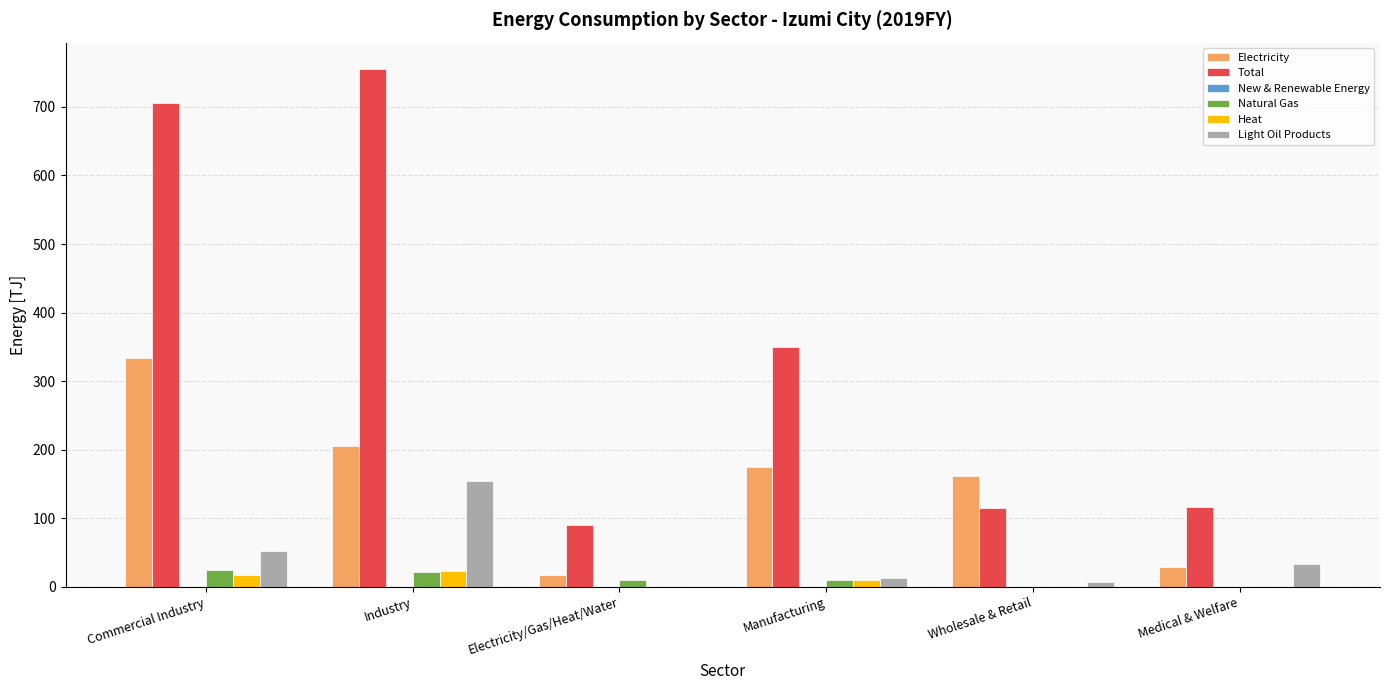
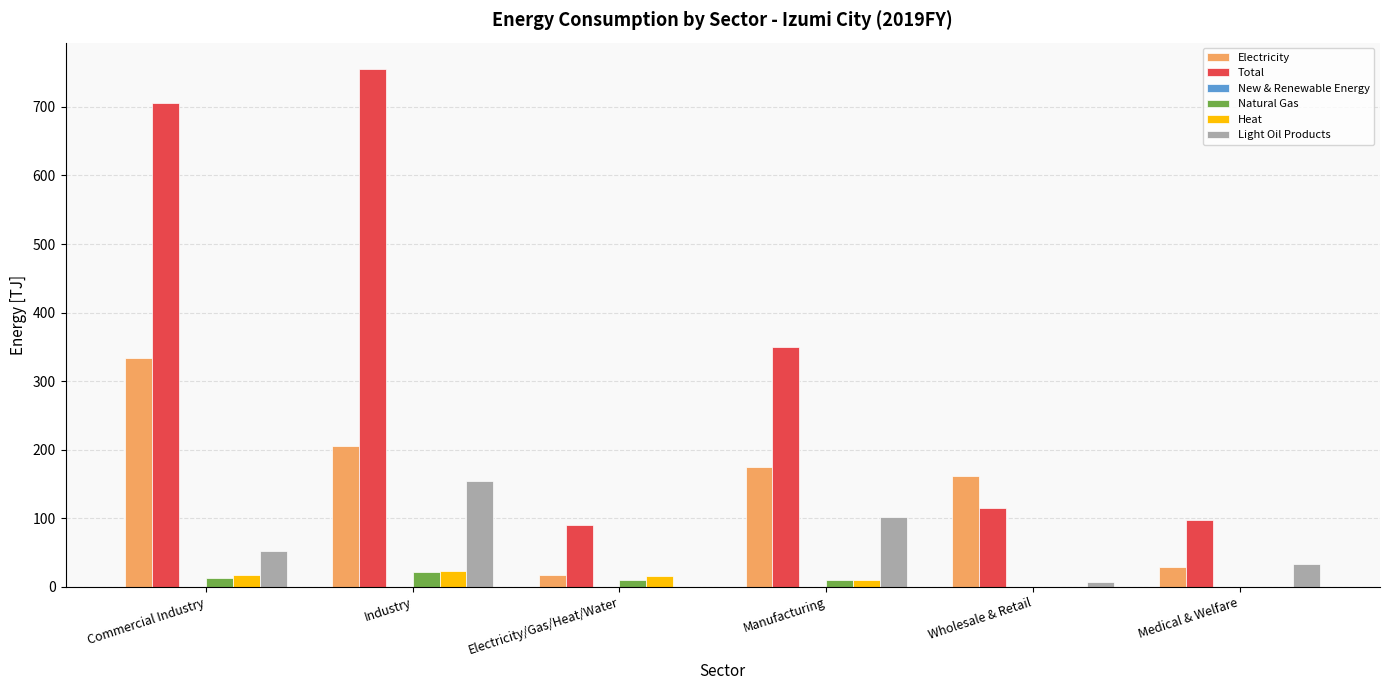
  {
    "Electricity": {
      "Commercial Industry": 330,
      "Industry": 210,
      "Electricity/Gas/Heat/Water": 20,
      "Manufacturing": 180,
      "Wholesale & Retail": 160,
      "Medical & Welfare": 30
    },
    "Total": {
      "Commercial Industry": 710,
      "Industry": 760,
      "Electricity/Gas/Heat/Water": 90,
      "Manufacturing": 350,
      "Wholesale & Retail": 120,
-     "Medical & Welfare": 120
+     "Medical & Welfare": 100
    },
    "New & Renewable Energy": {
      "Commercial Industry": 0,
      "Industry": 0,
      "Electricity/Gas/Heat/Water": 0,
      "Manufacturing": 0,
      "Wholesale & Retail": 0,
      "Medical & Welfare": 0
    },
    "Natural Gas": {
-     "Commercial Industry": 30,
+     "Commercial Industry": 10,
      "Industry": 20,
      "Electricity/Gas/Heat/Water": 10,
      "Manufacturing": 10,
      "Wholesale & Retail": 0,
      "Medical & Welfare": 0
    },
    "Heat": {
      "Commercial Industry": 20,
      "Industry": 20,
-     "Electricity/Gas/Heat/Water": 0,
+     "Electricity/Gas/Heat/Water": 20,
      "Manufacturing": 10,
      "Wholesale & Retail": 0
    },
    "Light Oil Products": {
      "Commercial Industry": 50,
      "Industry": 150,
-     "Manufacturing": 10,
+     "Manufacturing": 100,
      "Wholesale & Retail": 10,
      "Medical & Welfare": 30
    }
  }
